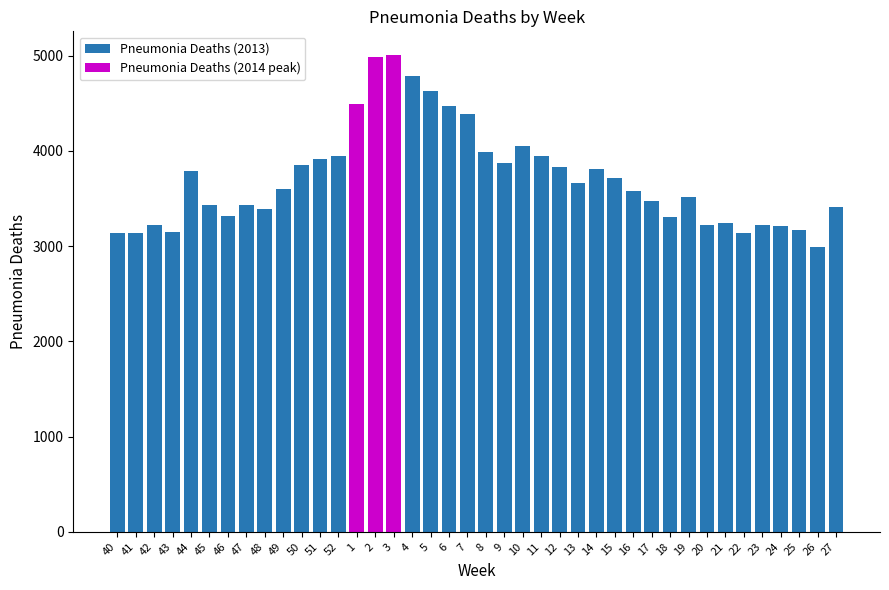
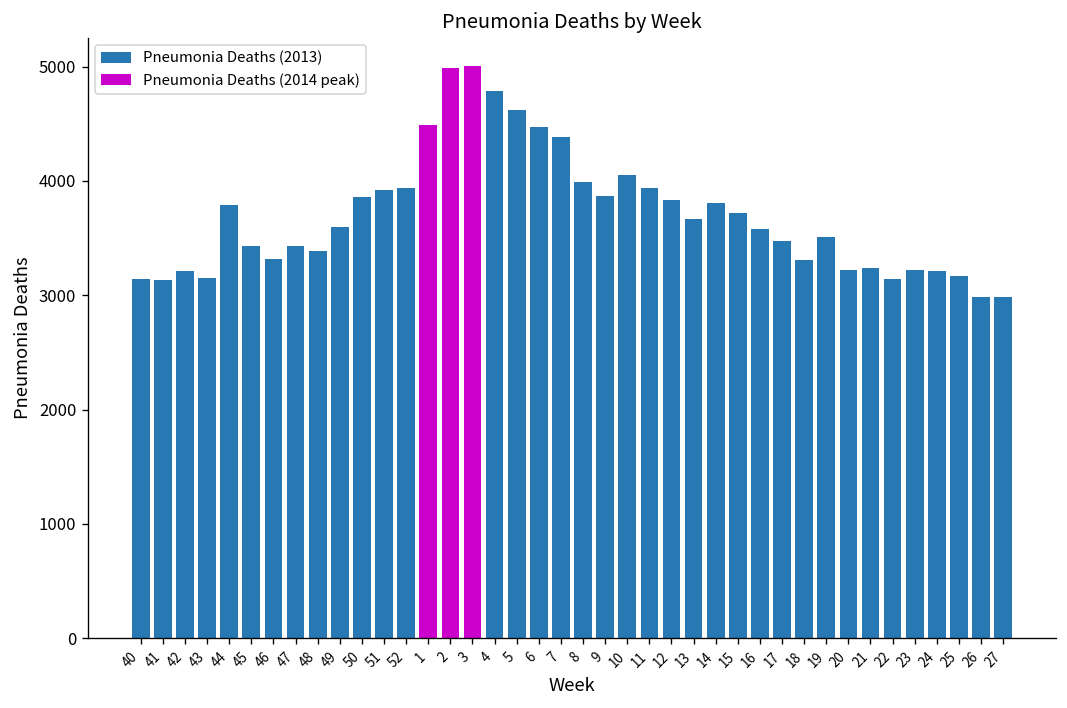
  {
    "40": 3100,
    "41": 3100,
    "42": 3200,
    "43": 3200,
    "44": 3800,
    "45": 3400,
    "46": 3300,
    "47": 3400,
    "48": 3400,
    "49": 3600,
    "50": 3900,
    "51": 3900,
    "52": 3900,
    "1": 4500,
    "2": 5000,
    "3": 5000,
    "4": 4800,
    "5": 4600,
    "6": 4500,
    "7": 4400,
    "8": 4000,
    "9": 3900,
    "10": 4000,
    "11": 3900,
    "12": 3800,
    "13": 3700,
    "14": 3800,
    "15": 3700,
    "16": 3600,
    "17": 3500,
    "18": 3300,
    "19": 3500,
    "20": 3200,
    "21": 3200,
    "22": 3100,
    "23": 3200,
    "24": 3200,
    "25": 3200,
    "26": 3000,
-   "27": 3400
+   "27": 3000
  }
